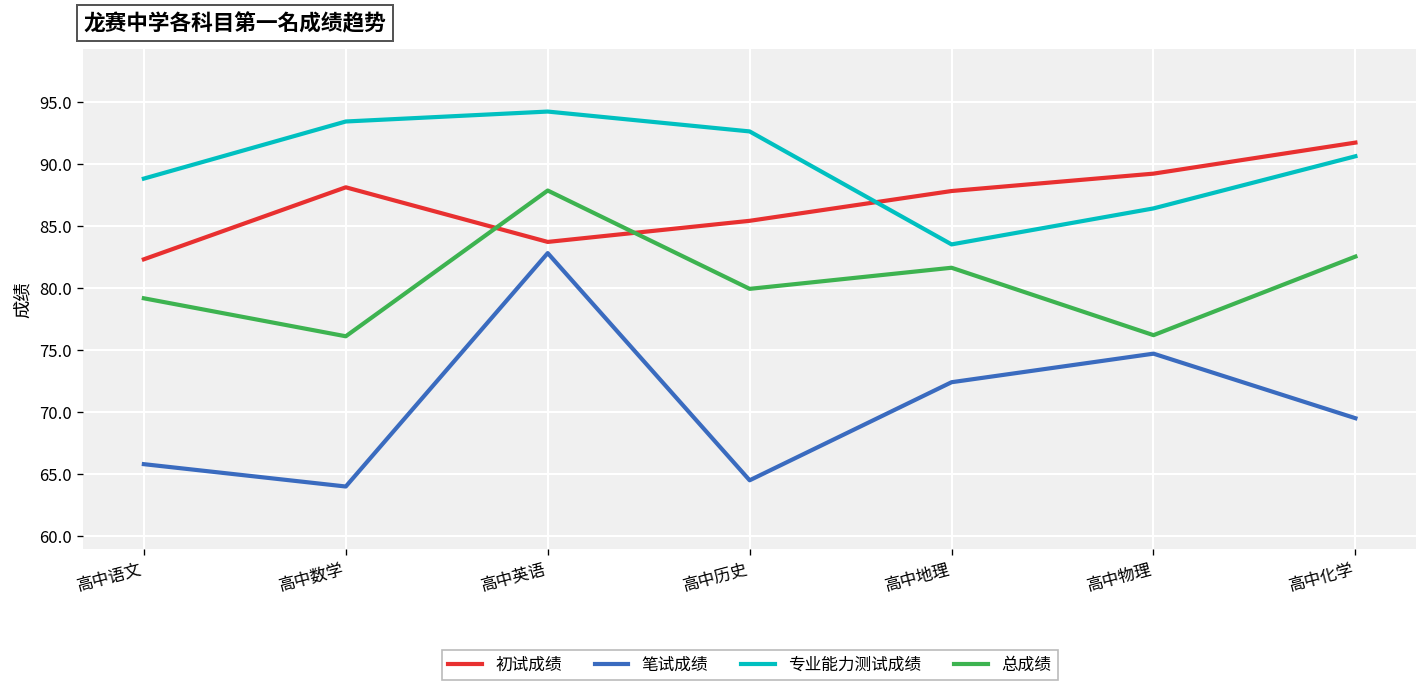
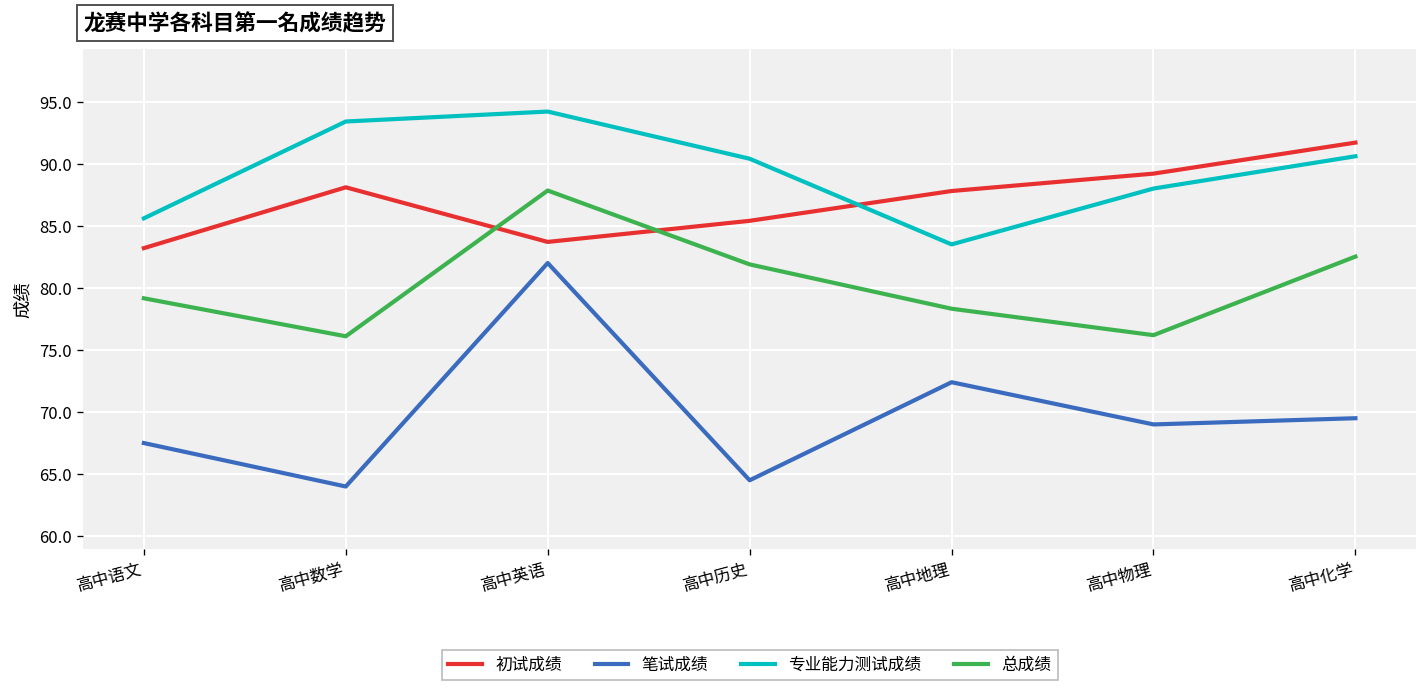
  {
    "初试成绩": {
-     "高中语文": 82.3,
+     "高中语文": 83.2,
      "高中数学": 88.1,
      "高中英语": 83.7,
      "高中历史": 85.4,
      "高中地理": 87.8,
      "高中物理": 89.2,
      "高中化学": 91.7
    },
    "笔试成绩": {
-     "高中语文": 65.8,
+     "高中语文": 67.5,
      "高中数学": 64.0,
-     "高中英语": 82.8,
+     "高中英语": 82.0,
      "高中历史": 64.5,
      "高中地理": 72.4,
-     "高中物理": 74.7,
+     "高中物理": 69.0,
      "高中化学": 69.5
    },
    "专业能力测试成绩": {
-     "高中语文": 88.8,
+     "高中语文": 85.6,
      "高中数学": 93.4,
      "高中英语": 94.2,
-     "高中历史": 92.6,
+     "高中历史": 90.4,
      "高中地理": 83.5,
-     "高中物理": 86.4,
+     "高中物理": 88.0,
      "高中化学": 90.6
    },
    "总成绩": {
      "高中语文": 79.2,
      "高中数学": 76.1,
      "高中英语": 87.8,
-     "高中历史": 79.9,
-     "高中地理": 81.6,
+     "高中历史": 81.9,
+     "高中地理": 78.3,
      "高中物理": 76.2,
      "高中化学": 82.5
    }
  }
